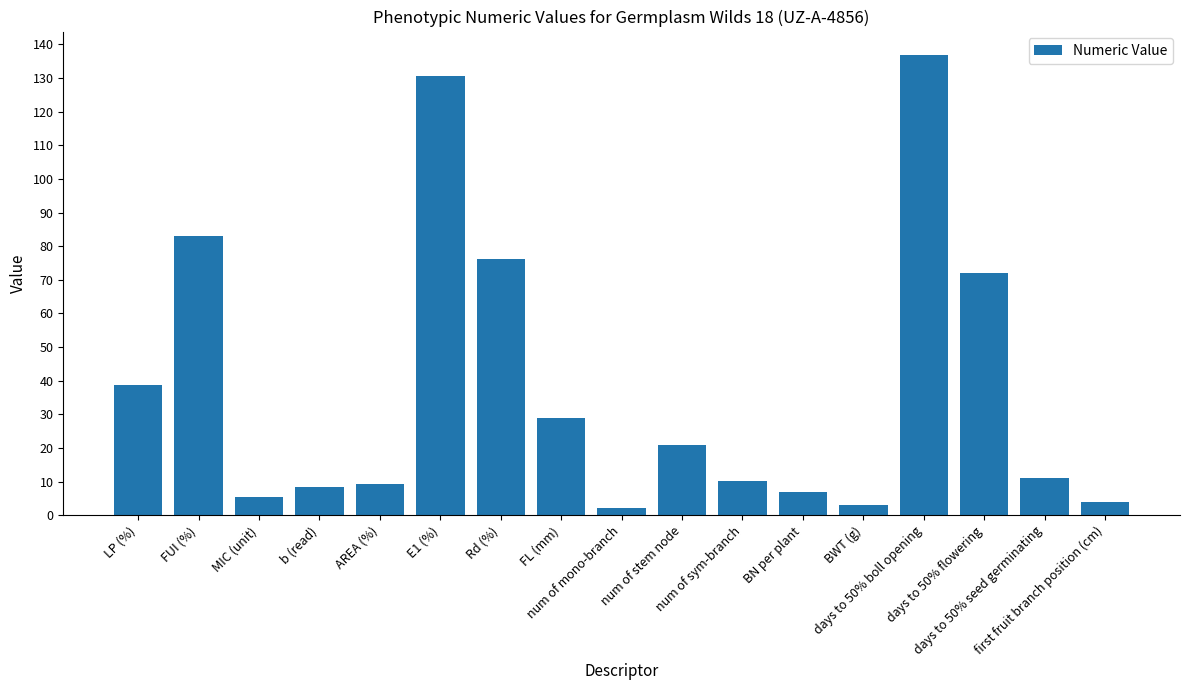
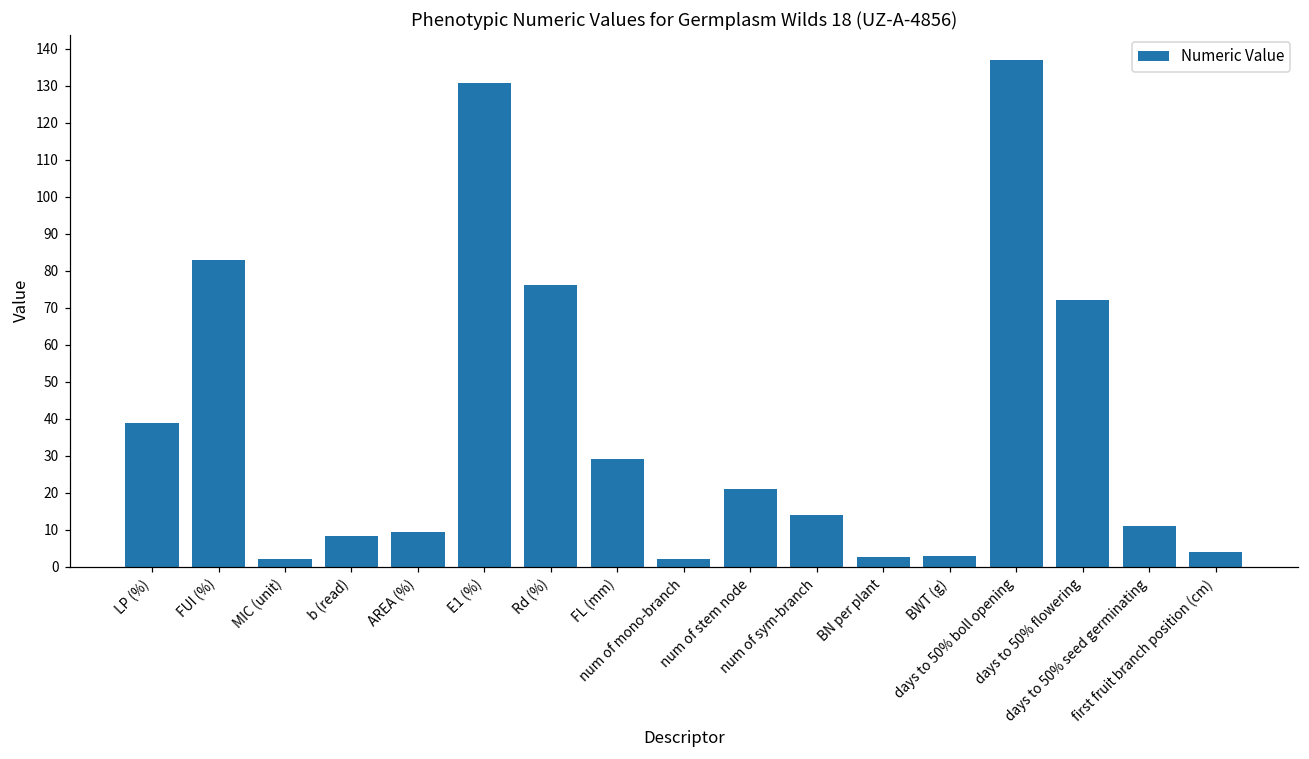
  {
    "LP (%)": 39,
    "FUI (%)": 83,
-   "MIC (unit)": 6,
+   "MIC (unit)": 2,
    "b (read)": 8,
    "AREA (%)": 9,
    "E1 (%)": 131,
    "Rd (%)": 76,
    "FL (mm)": 29,
    "num of mono-branch": 2,
    "num of stem node": 21,
-   "num of sym-branch": 10,
-   "BN per plant": 7,
+   "num of sym-branch": 14,
+   "BN per plant": 3,
    "BWT (g)": 3,
    "days to 50% boll opening": 137,
    "days to 50% flowering": 72,
    "days to 50% seed germinating": 11,
    "first fruit branch position (cm)": 4
  }
